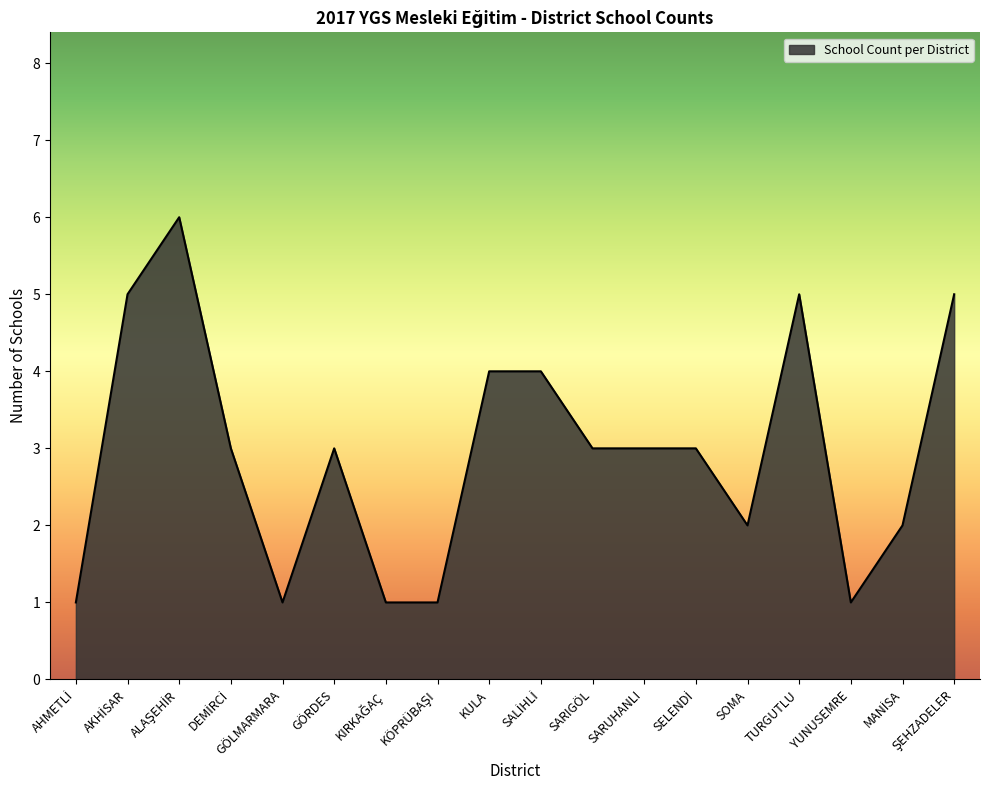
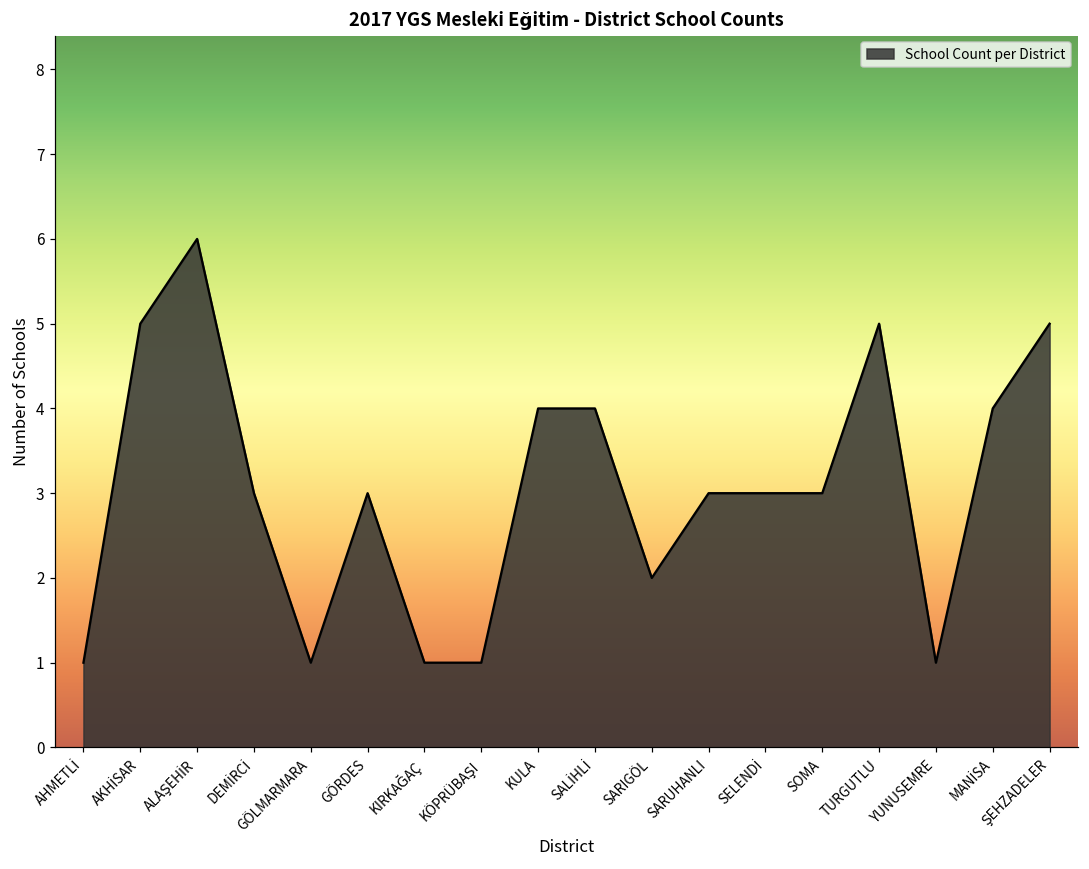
  {
    "AHMETLİ": 1,
    "AKHİSAR": 5,
    "ALAŞEHİR": 6,
    "DEMİRCİ": 3,
    "GÖLMARMARA": 1,
    "GÖRDES": 3,
    "KIRKAĞAÇ": 1,
    "KÖPRÜBAŞI": 1,
    "KULA": 4,
    "SALİHLİ": 4,
-   "SARIGÖL": 3,
+   "SARIGÖL": 2,
    "SARUHANLI": 3,
    "SELENDİ": 3,
-   "SOMA": 2,
+   "SOMA": 3,
    "TURGUTLU": 5,
    "YUNUSEMRE": 1,
-   "MANİSA": 2,
+   "MANİSA": 4,
    "ŞEHZADELER": 5
  }
